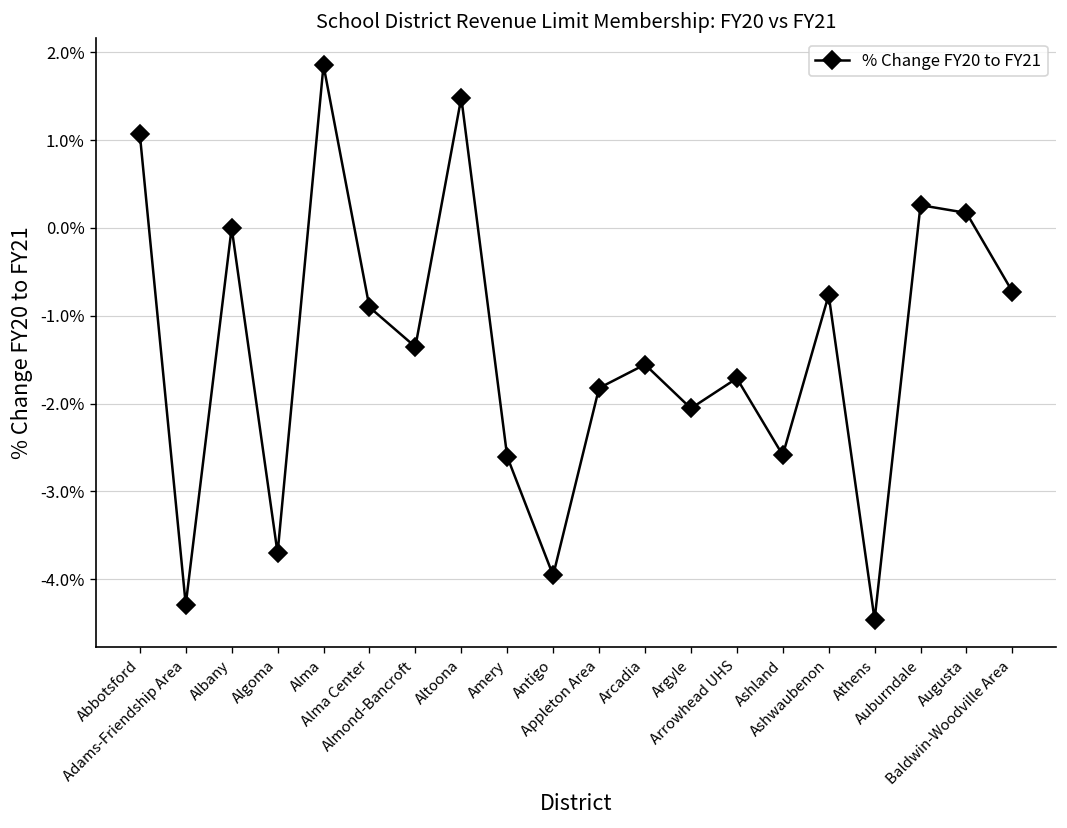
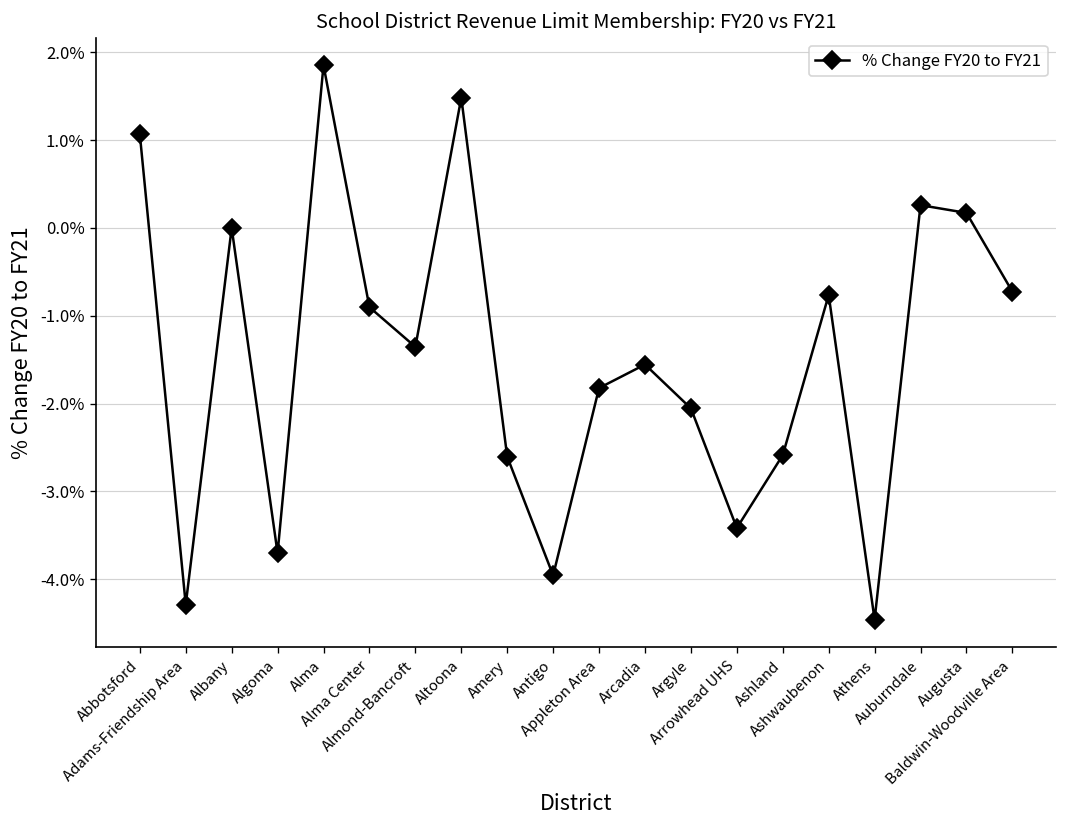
  {
    "Abbotsford": "1.1%",
    "Adams-Friendship Area": "-4.3%",
    "Albany": "0.0%",
    "Algoma": "-3.7%",
    "Alma": "1.9%",
    "Alma Center": "-0.9%",
    "Almond-Bancroft": "-1.4%",
    "Altoona": "1.5%",
    "Amery": "-2.6%",
    "Antigo": "-4.0%",
    "Appleton Area": "-1.8%",
    "Arcadia": "-1.6%",
    "Argyle": "-2.1%",
-   "Arrowhead UHS": "-1.7%",
+   "Arrowhead UHS": "-3.4%",
    "Ashland": "-2.6%",
    "Ashwaubenon": "-0.8%",
    "Athens": "-4.5%",
    "Auburndale": "0.3%",
    "Augusta": "0.2%",
    "Baldwin-Woodville Area": "-0.7%"
  }
